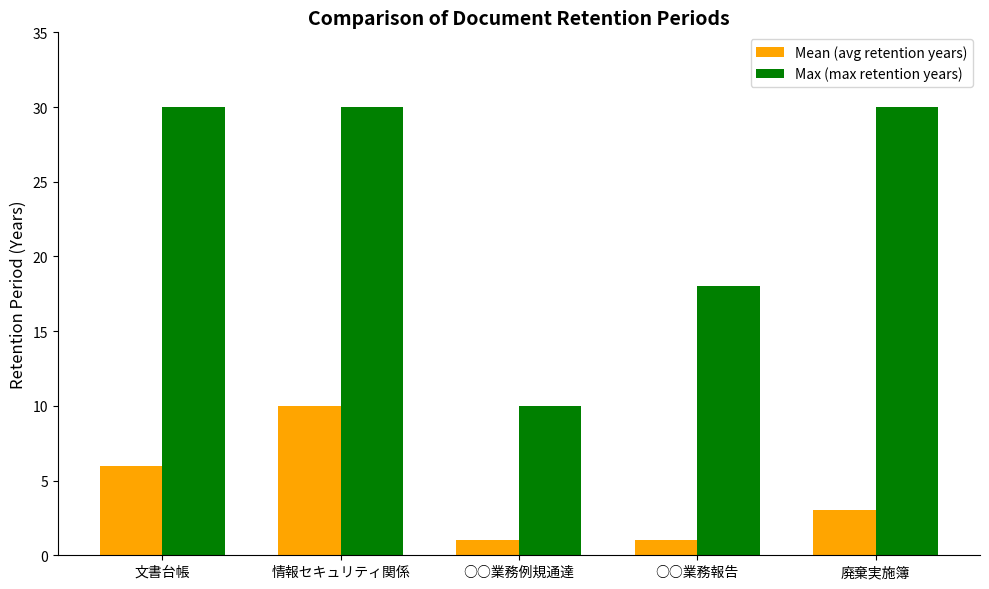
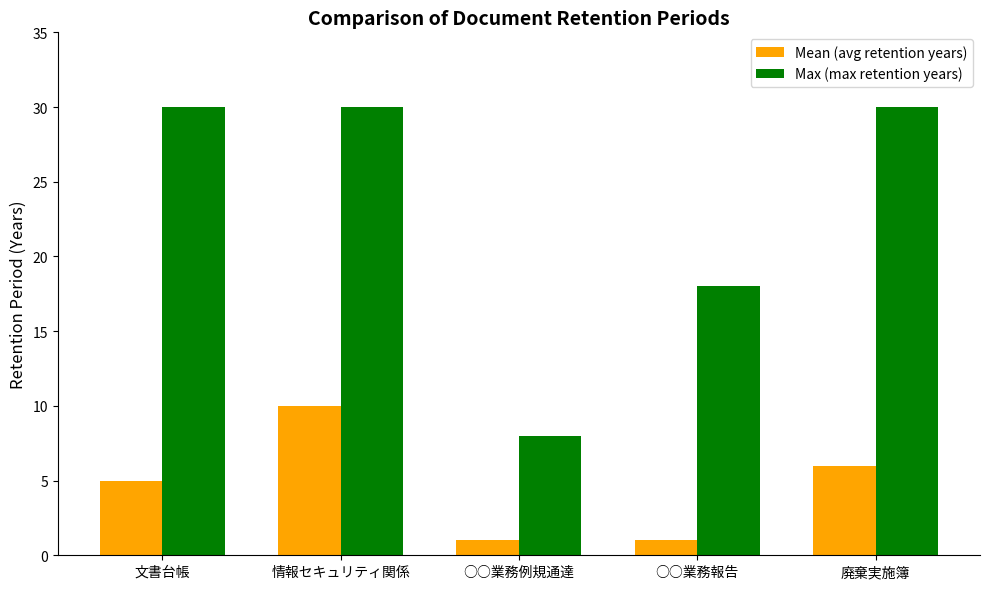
  {
    "Mean (avg retention years)": {
-     "文書台帳": 6,
+     "文書台帳": 5,
      "情報セキュリティ関係": 10,
      "○○業務例規通達": 1,
      "○○業務報告": 1,
-     "廃棄実施簿": 3
+     "廃棄実施簿": 6
    },
    "Max (max retention years)": {
      "文書台帳": 30,
      "情報セキュリティ関係": 30,
-     "○○業務例規通達": 10,
+     "○○業務例規通達": 8,
      "○○業務報告": 18,
      "廃棄実施簿": 30
    }
  }
